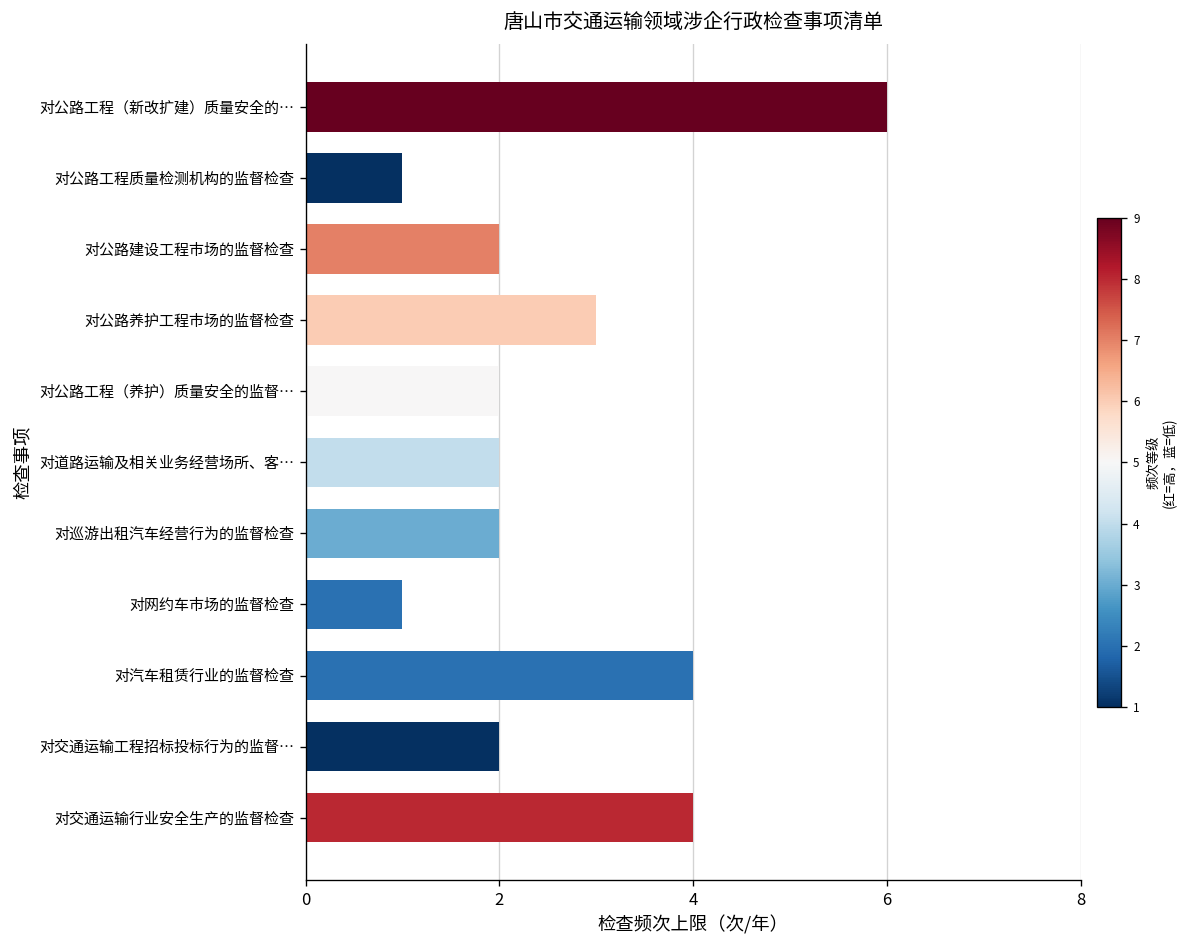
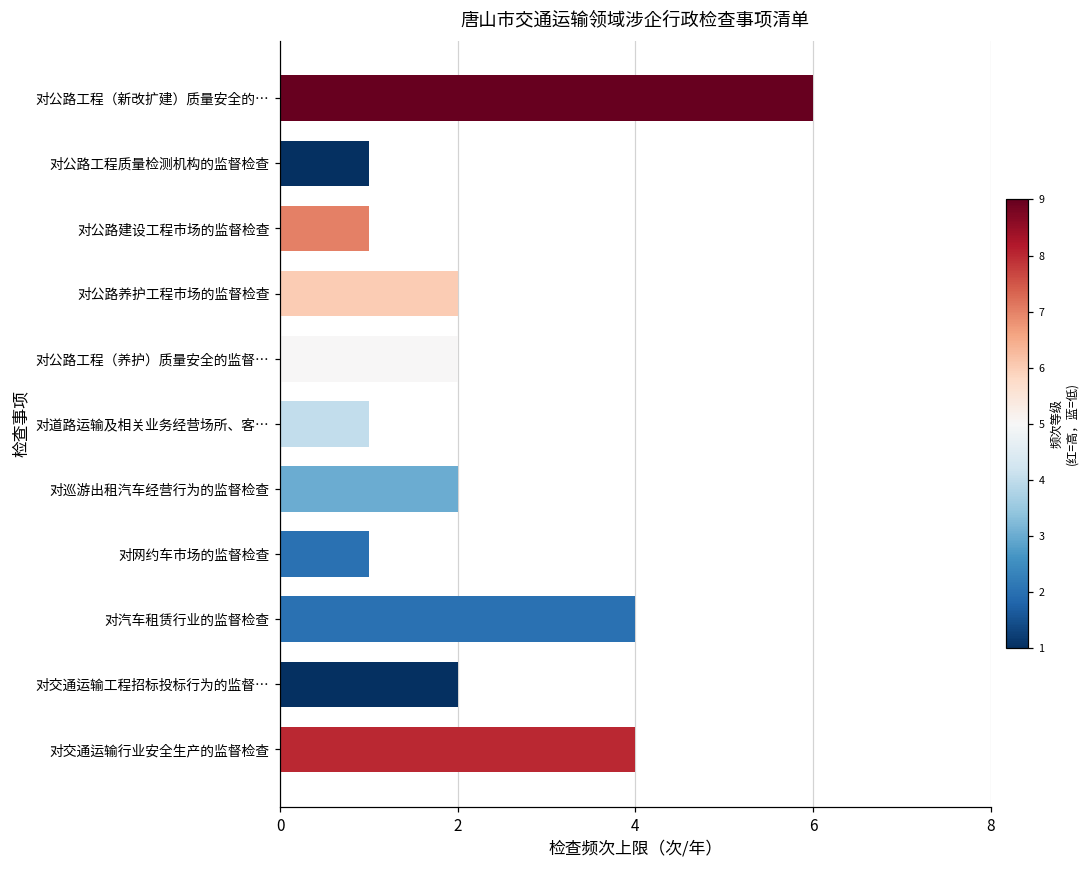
  {
    "对公路工程（新改扩建）质量安全的…": 6,
    "对公路工程质量检测机构的监督检查": 1,
-   "对公路建设工程市场的监督检查": 2,
-   "对公路养护工程市场的监督检查": 3,
+   "对公路建设工程市场的监督检查": 1,
+   "对公路养护工程市场的监督检查": 2,
    "对公路工程（养护）质量安全的监督…": 2,
-   "对道路运输及相关业务经营场所、客…": 2,
+   "对道路运输及相关业务经营场所、客…": 1,
    "对巡游出租汽车经营行为的监督检查": 2,
    "对网约车市场的监督检查": 1,
    "对汽车租赁行业的监督检查": 4,
    "对交通运输工程招标投标行为的监督…": 2,
    "对交通运输行业安全生产的监督检查": 4
  }
